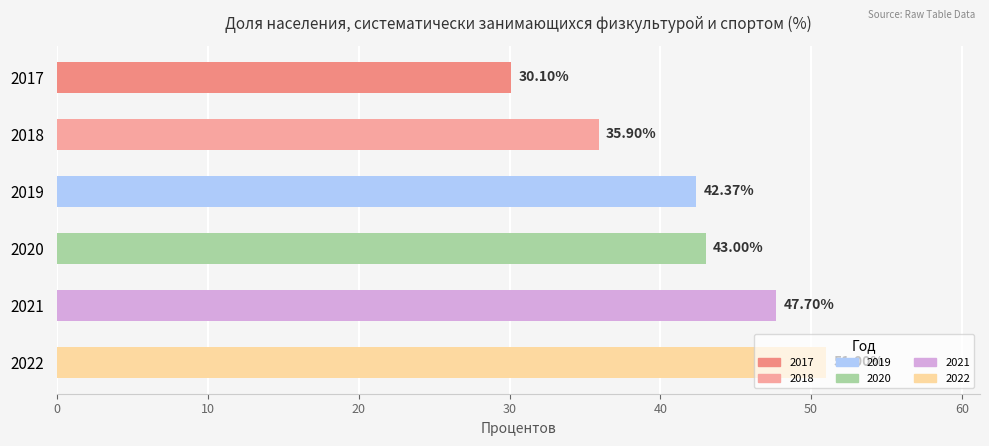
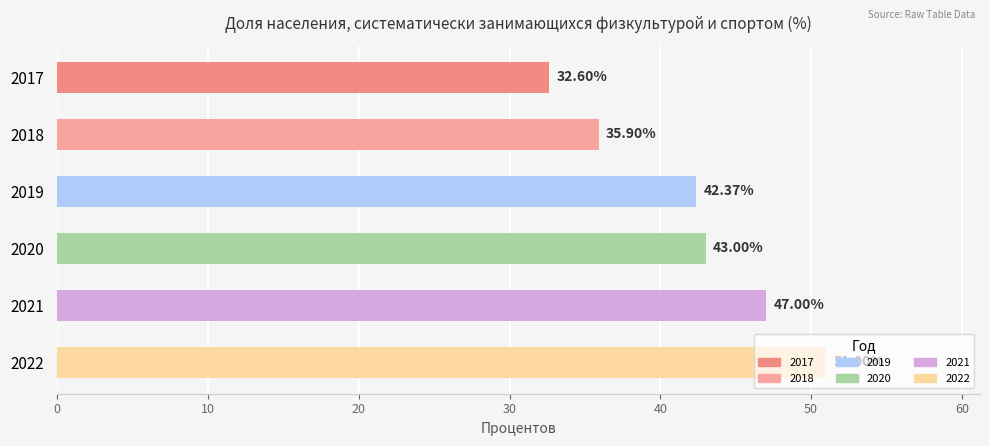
  {
-   "2017": "30.10%",
+   "2017": "32.60%",
    "2018": "35.90%",
    "2019": "42.37%",
    "2020": "43.00%",
-   "2021": "47.70%"
+   "2021": "47.00%"
  }
